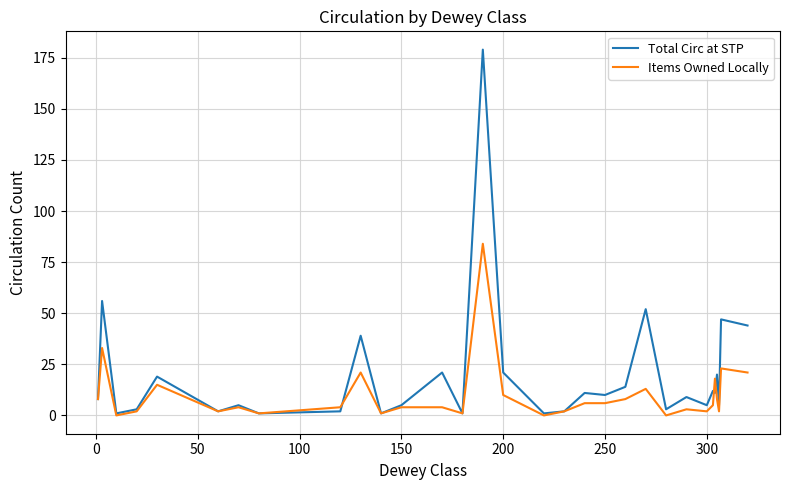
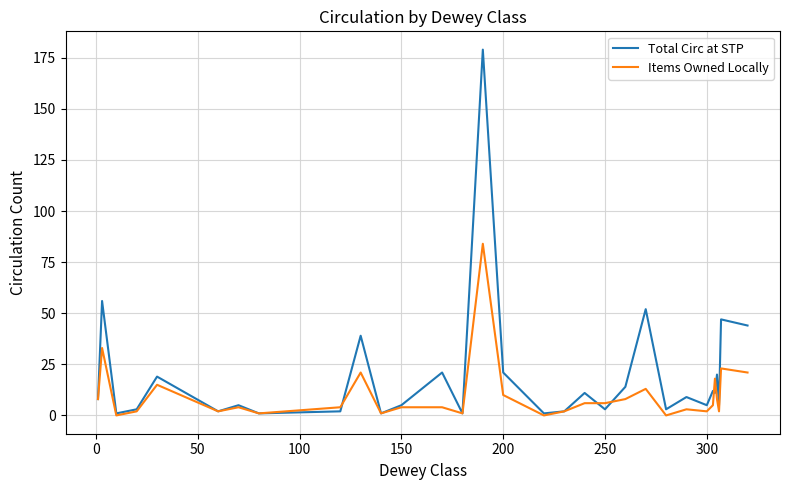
  {
    "Total Circ at STP": {
      "200": 21,
-     "250": 10,
+     "250": 3,
      "300": 5
    },
    "Items Owned Locally": {
      "200": 10,
      "250": 6,
      "300": 2
    }
  }
